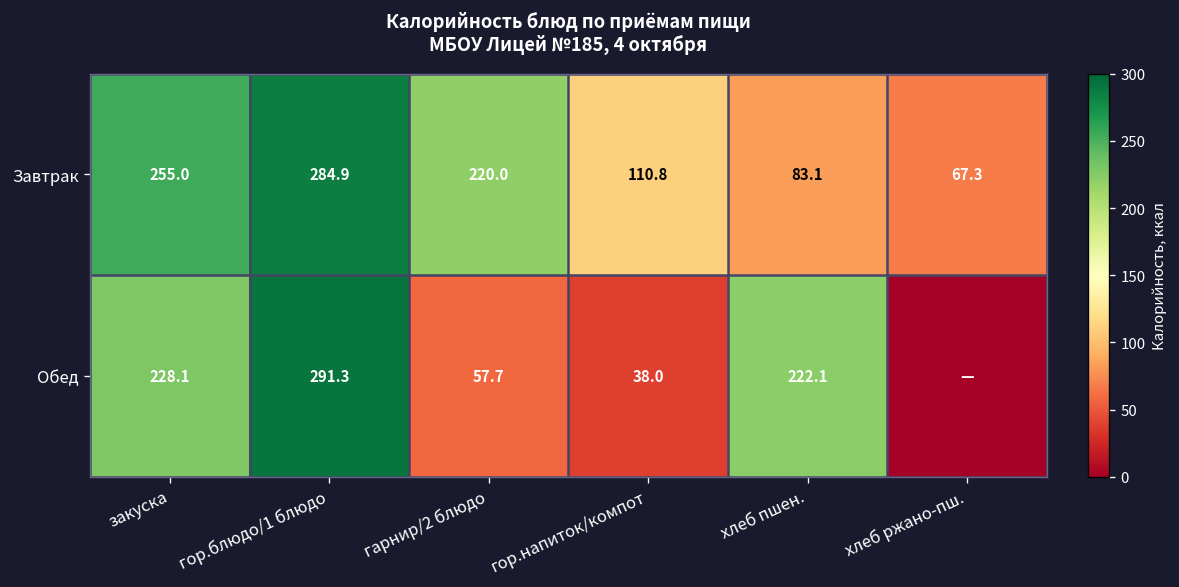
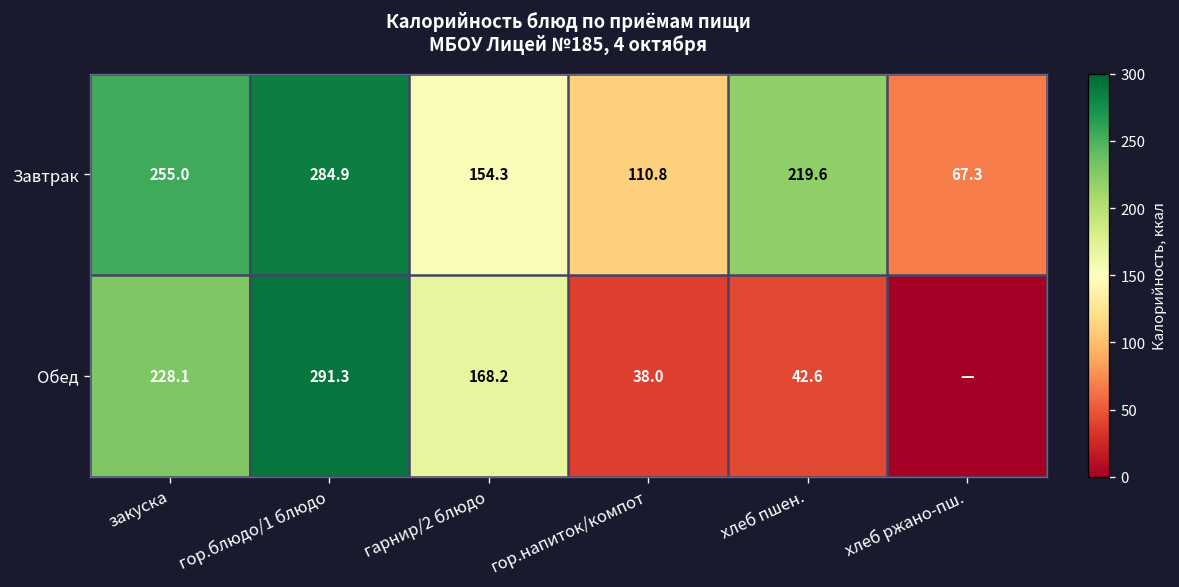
  {
    "Завтрак": {
      "закуска": 255.0,
      "гор.блюдо/1 блюдо": 284.9,
-     "гарнир/2 блюдо": 220.0,
+     "гарнир/2 блюдо": 154.3,
      "гор.напиток/компот": 110.8,
-     "хлеб пшен.": 83.1,
+     "хлеб пшен.": 219.6,
      "хлеб ржано-пш.": 67.3
    },
    "Обед": {
      "закуска": 228.1,
      "гор.блюдо/1 блюдо": 291.3,
-     "гарнир/2 блюдо": 57.7,
+     "гарнир/2 блюдо": 168.2,
      "гор.напиток/компот": 38.0,
-     "хлеб пшен.": 222.1
+     "хлеб пшен.": 42.6
    }
  }
